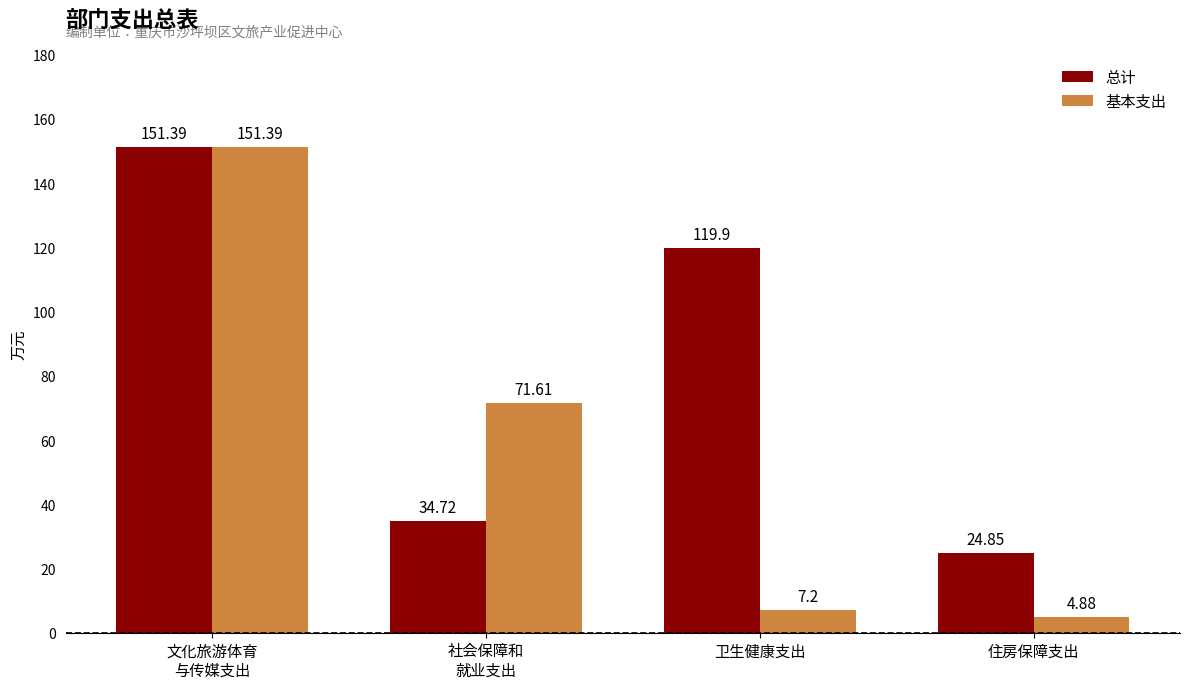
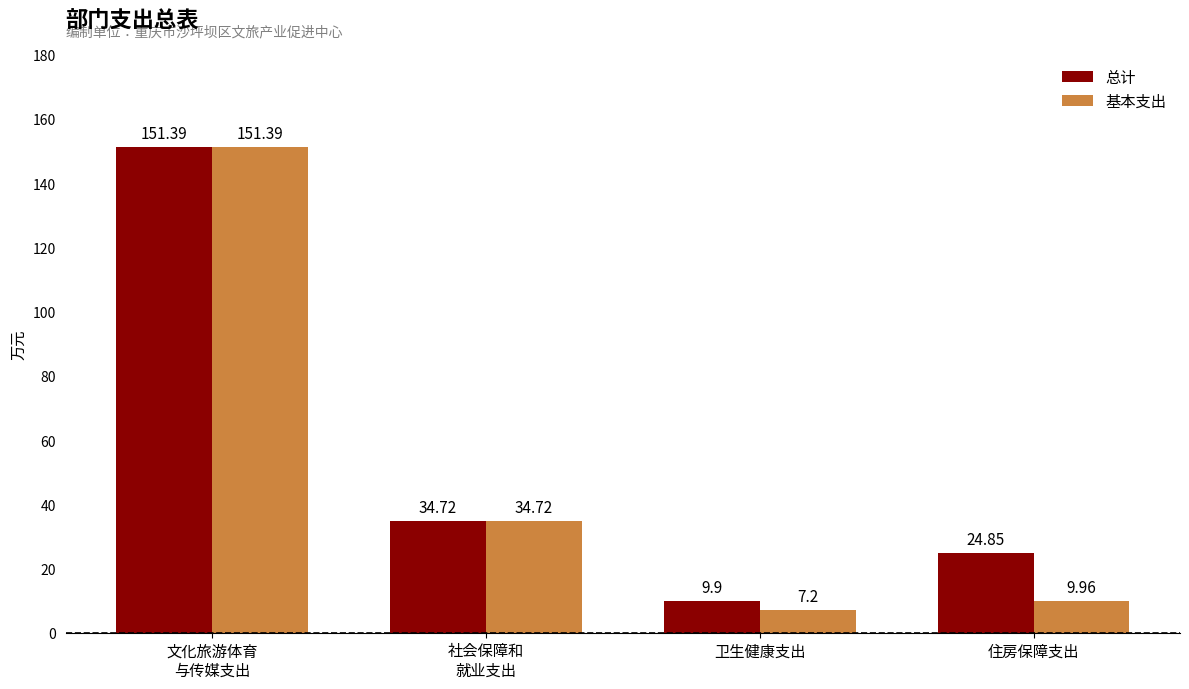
  {
    "总计": {
      "文化旅游体育 与传媒支出": 151.39,
      "社会保障和 就业支出": 34.72,
-     "卫生健康支出": 119.9,
+     "卫生健康支出": 9.9,
      "住房保障支出": 24.85
    },
    "基本支出": {
      "文化旅游体育 与传媒支出": 151.39,
-     "社会保障和 就业支出": 71.61,
+     "社会保障和 就业支出": 34.72,
      "卫生健康支出": 7.2,
-     "住房保障支出": 4.88
+     "住房保障支出": 9.96
    }
  }
